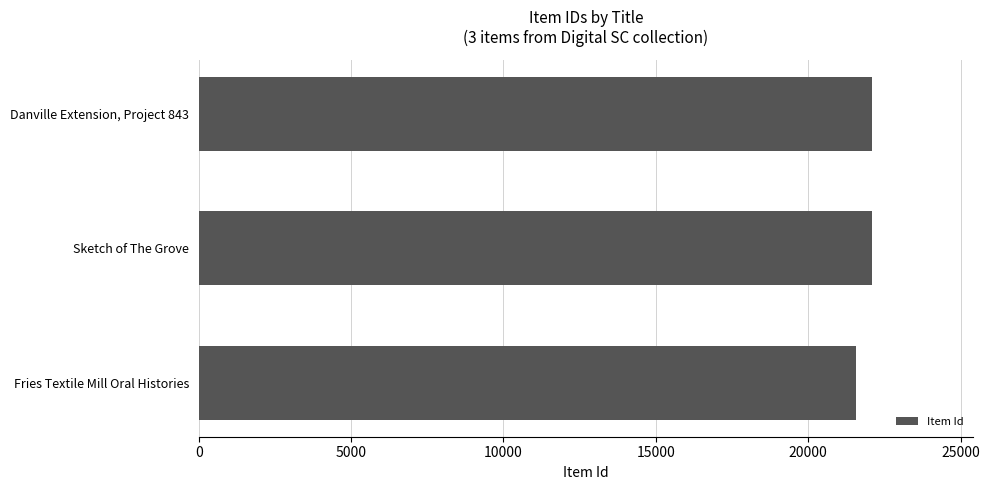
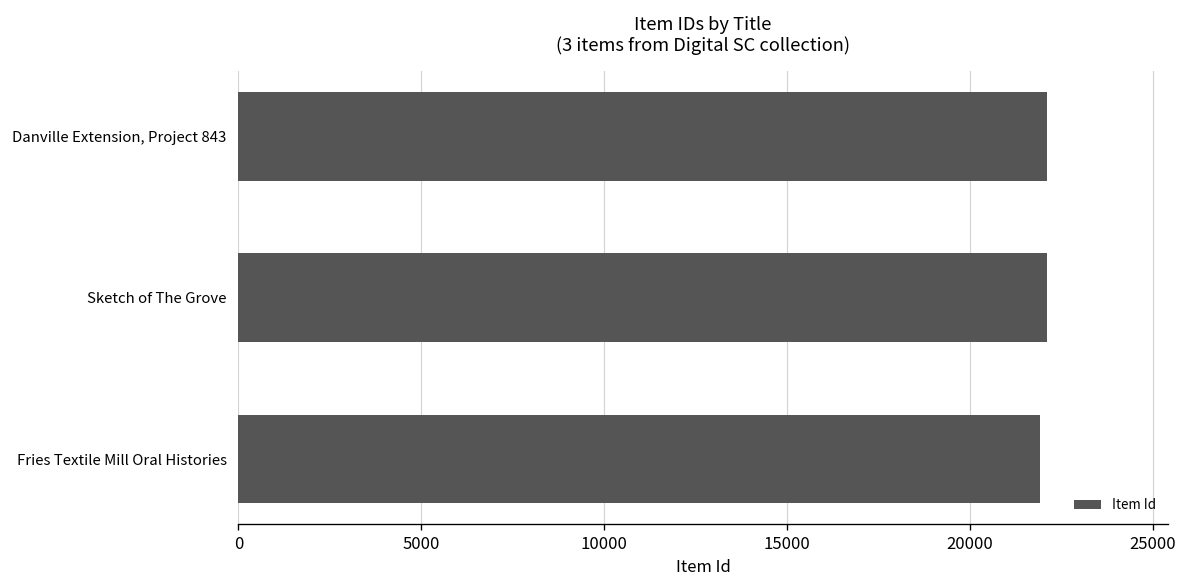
  {
    "Danville Extension, Project 843": 22100,
    "Sketch of The Grove": 22100,
-   "Fries Textile Mill Oral Histories": 21600
+   "Fries Textile Mill Oral Histories": 21900
  }
